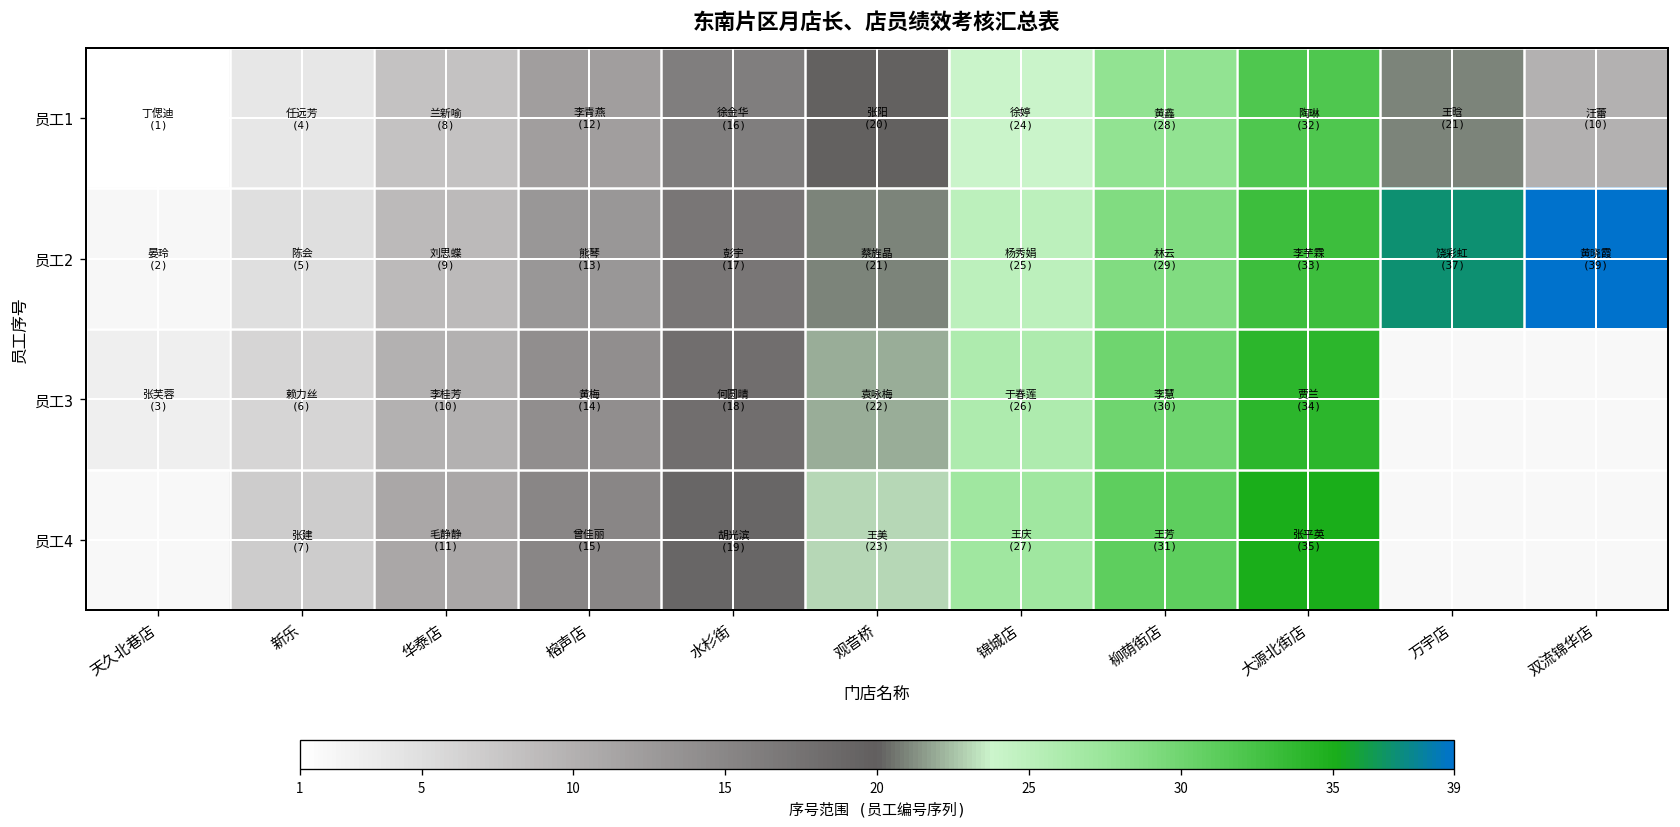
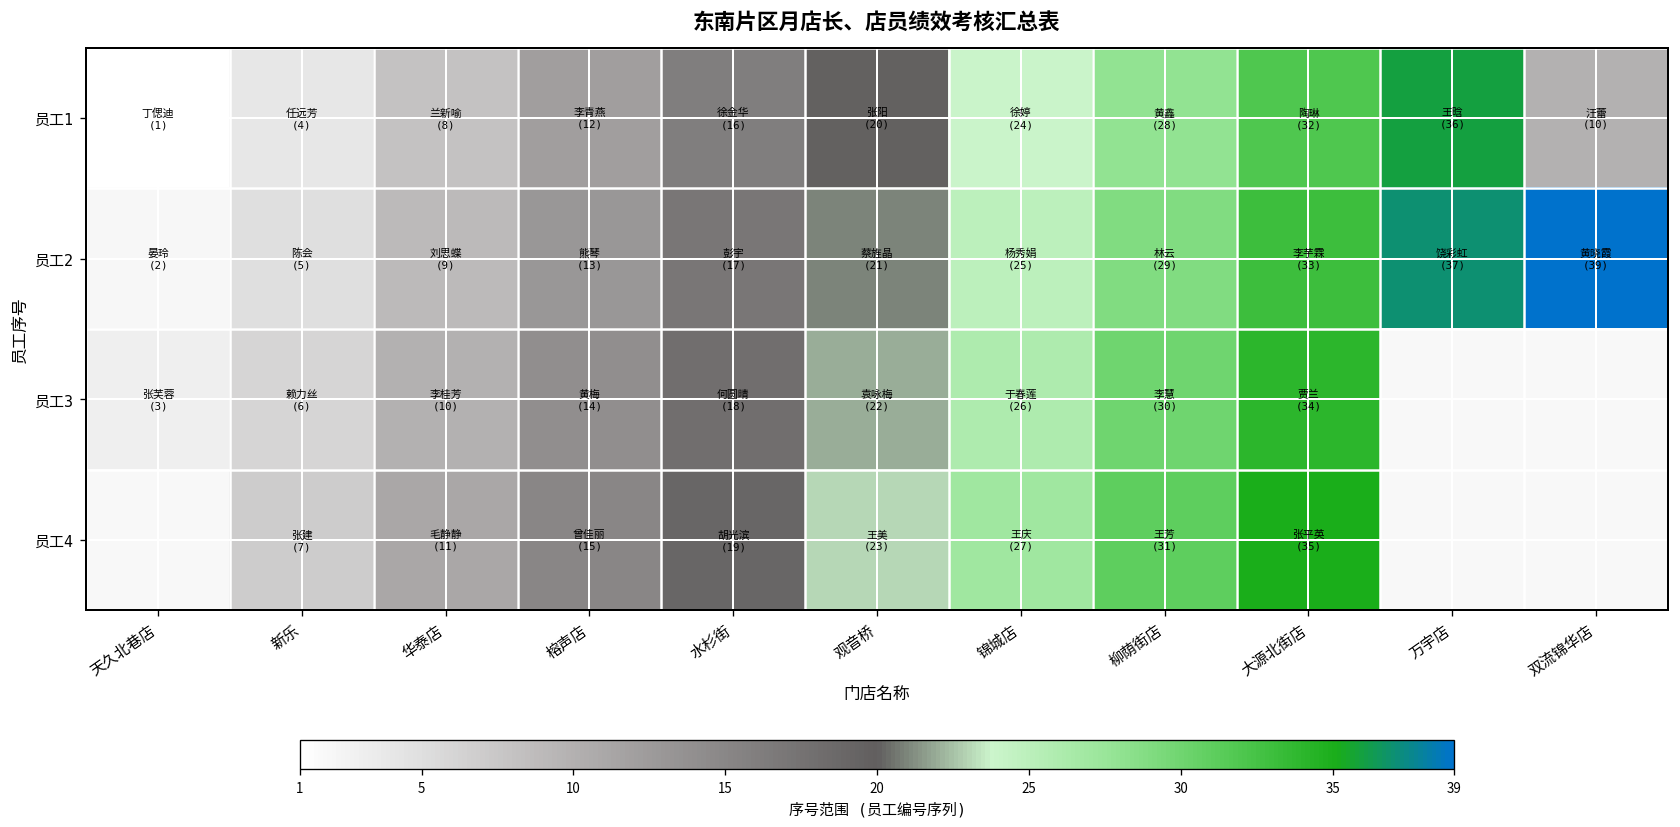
  {
    "员工1": {
      "天久北巷店": "(1)",
      "新乐": "(4)",
      "华泰店": "(8)",
      "榕声店": "(12)",
      "水杉街": "(16)",
      "观音桥": "(20)",
      "锦城店": "(24)",
      "柳荫街店": "(28)",
      "大源北街店": "(32)",
-     "万宇店": "(21)",
+     "万宇店": "(36)",
      "双流锦华店": "(10)"
    },
    "员工2": {
      "天久北巷店": "(2)",
      "新乐": "(5)",
      "华泰店": "(9)",
      "榕声店": "(13)",
      "水杉街": "(17)",
      "观音桥": "(21)",
      "锦城店": "(25)",
      "柳荫街店": "(29)",
      "大源北街店": "(33)",
      "万宇店": "(37)",
      "双流锦华店": "(39)"
    },
    "员工3": {
      "天久北巷店": "(3)",
      "新乐": "(6)",
      "华泰店": "(10)",
      "榕声店": "(14)",
      "水杉街": "(18)",
      "观音桥": "(22)",
      "锦城店": "(26)",
      "柳荫街店": "(30)",
      "大源北街店": "(34)"
    },
    "员工4": {
      "新乐": "(7)",
      "华泰店": "(11)",
      "榕声店": "(15)",
      "水杉街": "(19)",
      "观音桥": "(23)",
      "锦城店": "(27)",
      "柳荫街店": "(31)",
      "大源北街店": "(35)"
    }
  }
